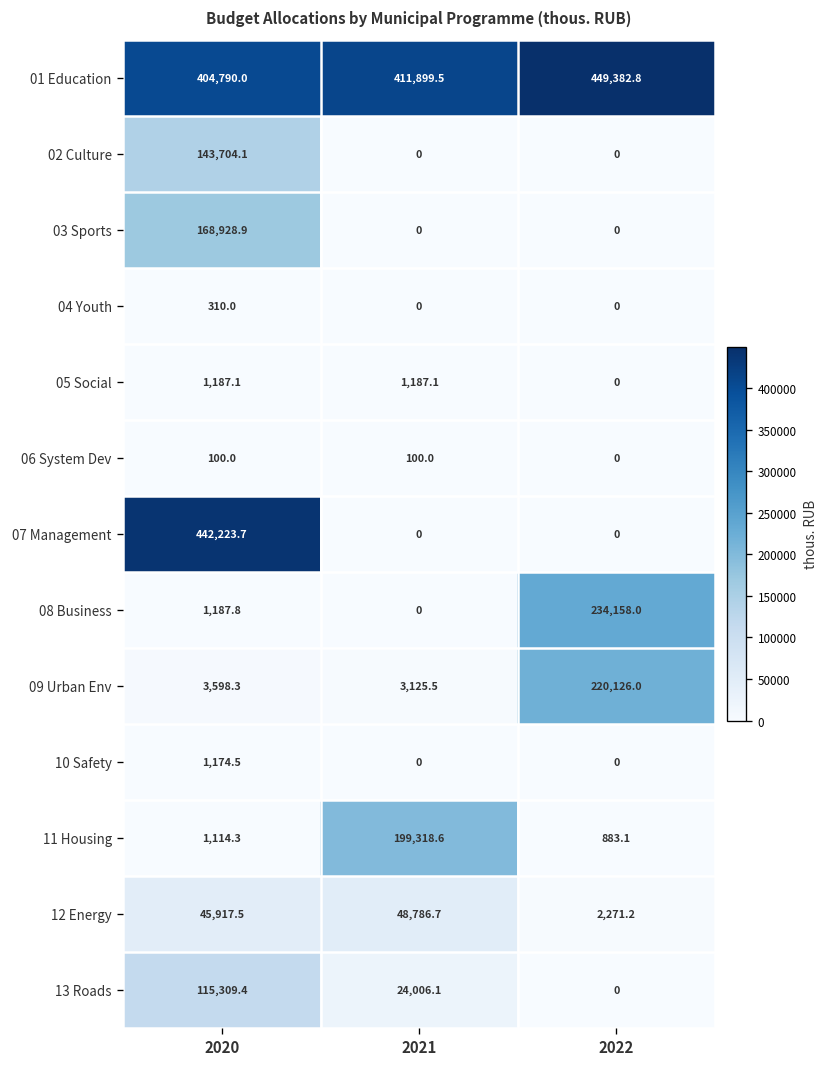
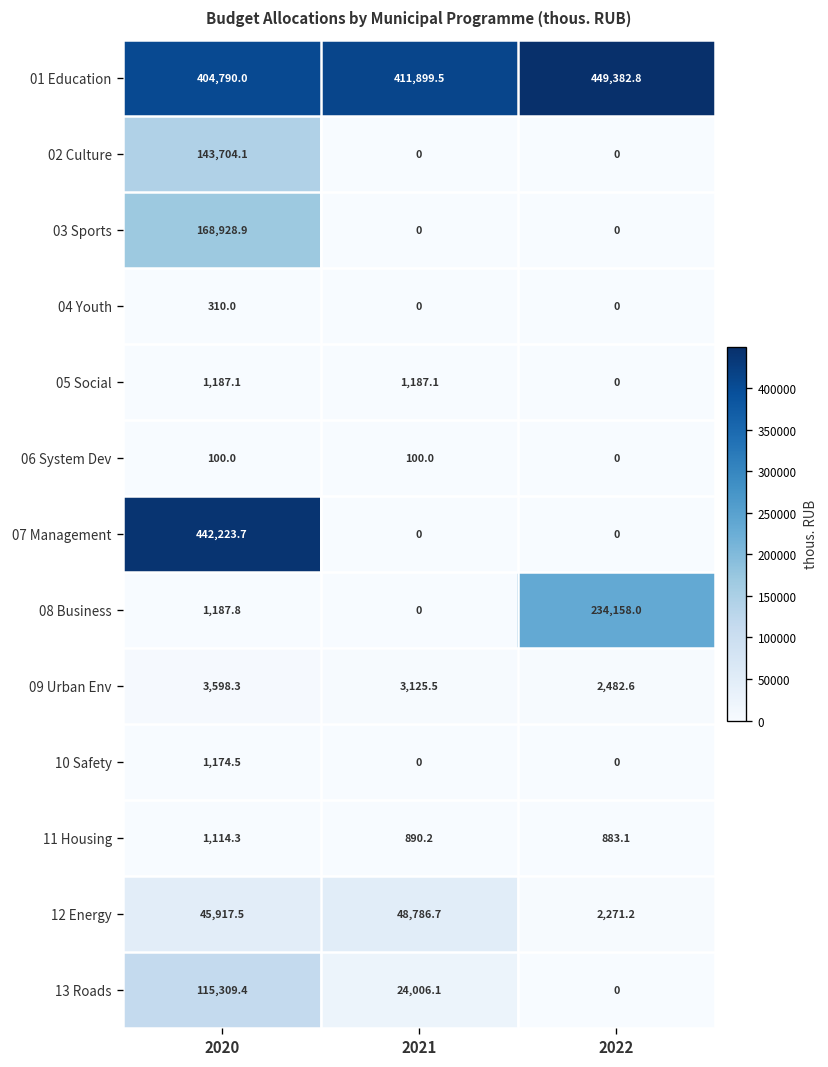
  {
    "01 Education": {
      "2020": "404,790.0",
      "2021": "411,899.5",
      "2022": "449,382.8"
    },
    "02 Culture": {
      "2020": "143,704.1",
      "2021": "0",
      "2022": "0"
    },
    "03 Sports": {
      "2020": "168,928.9",
      "2021": "0",
      "2022": "0"
    },
    "04 Youth": {
      "2020": "310.0",
      "2021": "0",
      "2022": "0"
    },
    "05 Social": {
      "2020": "1,187.1",
      "2021": "1,187.1",
      "2022": "0"
    },
    "06 System Dev": {
      "2020": "100.0",
      "2021": "100.0",
      "2022": "0"
    },
    "07 Management": {
      "2020": "442,223.7",
      "2021": "0",
      "2022": "0"
    },
    "08 Business": {
      "2020": "1,187.8",
      "2021": "0",
      "2022": "234,158.0"
    },
    "09 Urban Env": {
      "2020": "3,598.3",
      "2021": "3,125.5",
-     "2022": "220,126.0"
+     "2022": "2,482.6"
    },
    "10 Safety": {
      "2020": "1,174.5",
      "2021": "0",
      "2022": "0"
    },
    "11 Housing": {
      "2020": "1,114.3",
-     "2021": "199,318.6",
+     "2021": "890.2",
      "2022": "883.1"
    },
    "12 Energy": {
      "2020": "45,917.5",
      "2021": "48,786.7",
      "2022": "2,271.2"
    },
    "13 Roads": {
      "2020": "115,309.4",
      "2021": "24,006.1",
      "2022": "0"
    }
  }
